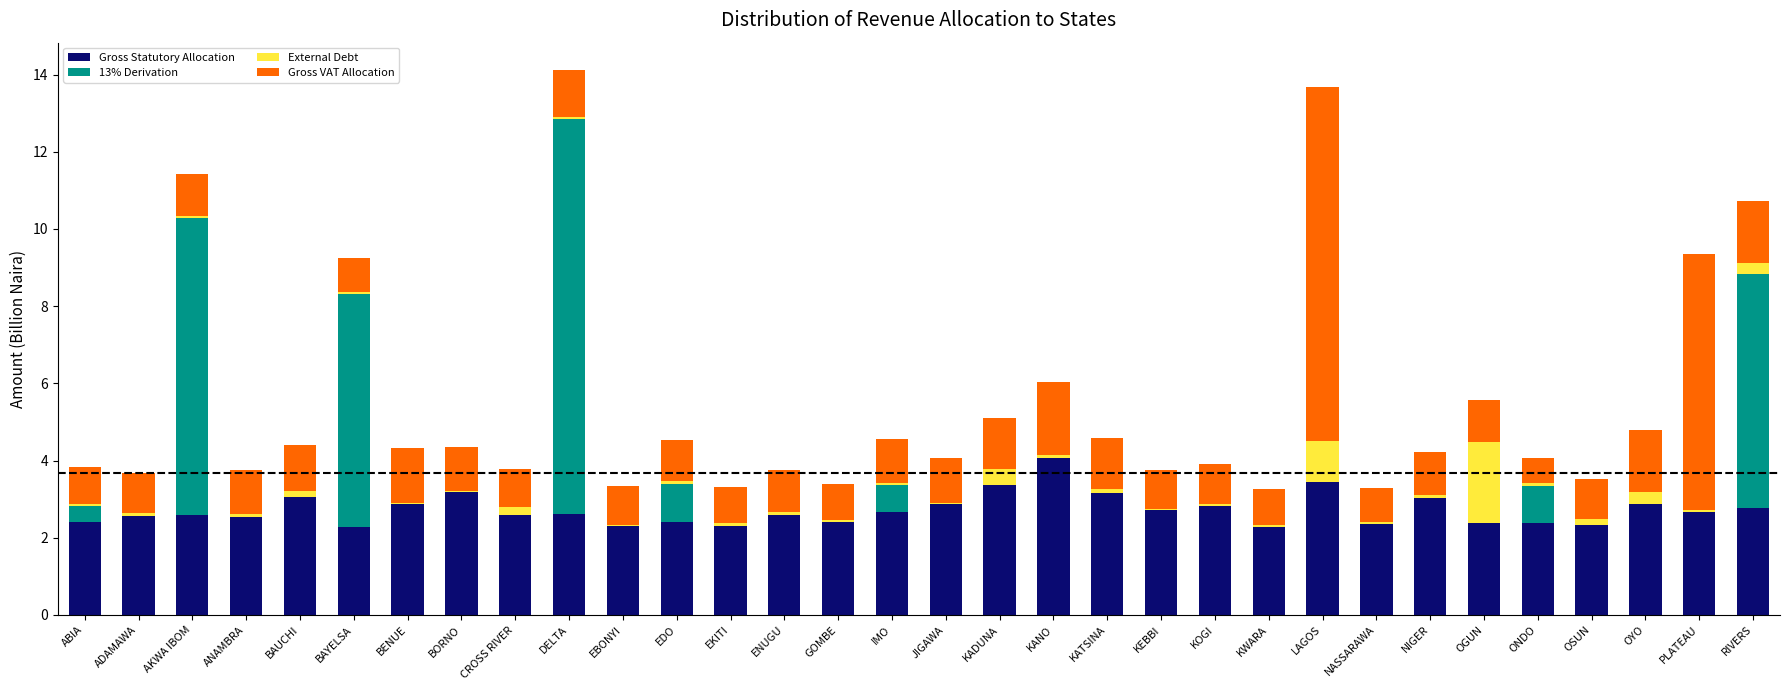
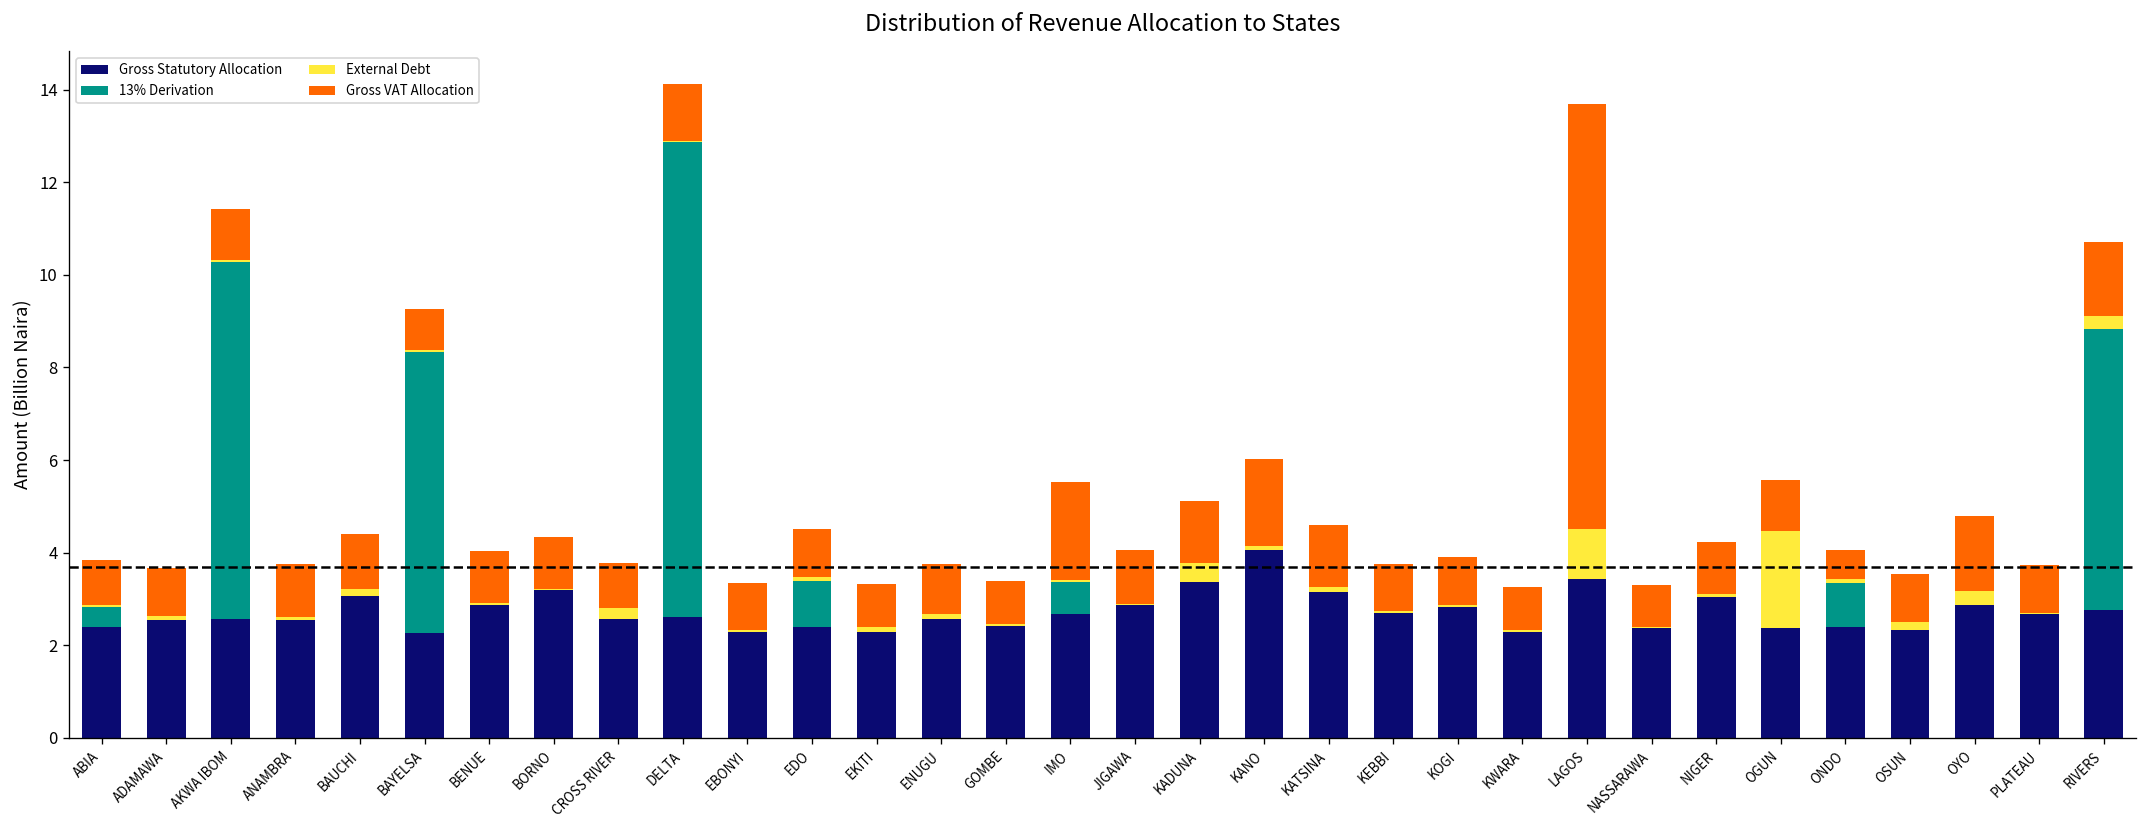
  {
    "Gross Statutory Allocation": {
      "ABIA": 2.4,
      "ADAMAWA": 2.6,
      "AKWA IBOM": 2.6,
      "ANAMBRA": 2.5,
      "BAUCHI": 3.1,
      "BAYELSA": 2.3,
      "BENUE": 2.9,
      "BORNO": 3.2,
      "CROSS RIVER": 2.6,
      "DELTA": 2.6,
      "EBONYI": 2.3,
      "EDO": 2.4,
      "EKITI": 2.3,
      "ENUGU": 2.6,
      "GOMBE": 2.4,
      "IMO": 2.7,
      "JIGAWA": 2.9,
      "KADUNA": 3.4,
      "KANO": 4.1,
      "KATSINA": 3.1,
      "KEBBI": 2.7,
      "KOGI": 2.8,
      "KWARA": 2.3,
      "LAGOS": 3.4,
      "NASSARAWA": 2.4,
      "NIGER": 3.0,
      "OGUN": 2.4,
      "ONDO": 2.4,
      "OSUN": 2.3,
      "OYO": 2.9,
      "PLATEAU": 2.7,
      "RIVERS": 2.8
    },
    "13% Derivation": {
      "ABIA": 0.4,
      "ADAMAWA": 0.0,
      "AKWA IBOM": 7.7,
      "ANAMBRA": 0.0,
      "BAUCHI": 0.0,
      "BAYELSA": 6.1,
      "BENUE": 0.0,
      "BORNO": 0.0,
      "CROSS RIVER": 0.0,
      "DELTA": 10.3,
      "EBONYI": 0.0,
      "EDO": 1.0,
      "EKITI": 0.0,
      "ENUGU": 0.0,
      "GOMBE": 0.0,
      "IMO": 0.7,
      "JIGAWA": 0.0,
      "KADUNA": 0.0,
      "KANO": 0.0,
      "KATSINA": 0.0,
      "KEBBI": 0.0,
      "KOGI": 0.0,
      "KWARA": 0.0,
      "LAGOS": 0.0,
      "NASSARAWA": 0.0,
      "NIGER": 0.0,
      "OGUN": 0.0,
      "ONDO": 1.0,
      "OSUN": 0.0,
      "OYO": 0.0,
      "PLATEAU": 0.0,
      "RIVERS": 6.1
    },
    "External Debt": {
      "ADAMAWA": 0.1,
      "BAUCHI": 0.2,
      "CROSS RIVER": 0.2,
      "EDO": 0.1,
      "EKITI": 0.1,
      "ENUGU": 0.1,
      "KADUNA": 0.4,
      "KANO": 0.1,
      "KATSINA": 0.1,
      "LAGOS": 1.1,
      "NIGER": 0.1,
      "OGUN": 2.1,
      "ONDO": 0.1,
      "OSUN": 0.2,
      "OYO": 0.3,
      "RIVERS": 0.3
    },
    "Gross VAT Allocation": {
      "ABIA": 1.0,
      "ADAMAWA": 1.0,
      "AKWA IBOM": 1.1,
      "ANAMBRA": 1.1,
      "BAUCHI": 1.2,
      "BAYELSA": 0.9,
-     "BENUE": 1.4,
+     "BENUE": 1.1,
      "BORNO": 1.1,
      "CROSS RIVER": 1.0,
      "DELTA": 1.2,
      "EBONYI": 1.0,
      "EDO": 1.0,
      "EKITI": 0.9,
      "ENUGU": 1.1,
      "GOMBE": 0.9,
-     "IMO": 1.1,
+     "IMO": 2.1,
      "JIGAWA": 1.2,
      "KADUNA": 1.3,
      "KANO": 1.9,
      "KATSINA": 1.3,
      "KEBBI": 1.0,
      "KOGI": 1.0,
      "KWARA": 0.9,
      "LAGOS": 9.2,
      "NASSARAWA": 0.9,
      "NIGER": 1.1,
      "OGUN": 1.1,
      "ONDO": 0.6,
      "OSUN": 1.0,
      "OYO": 1.6,
-     "PLATEAU": 6.6,
+     "PLATEAU": 1.0,
      "RIVERS": 1.6
    }
  }
